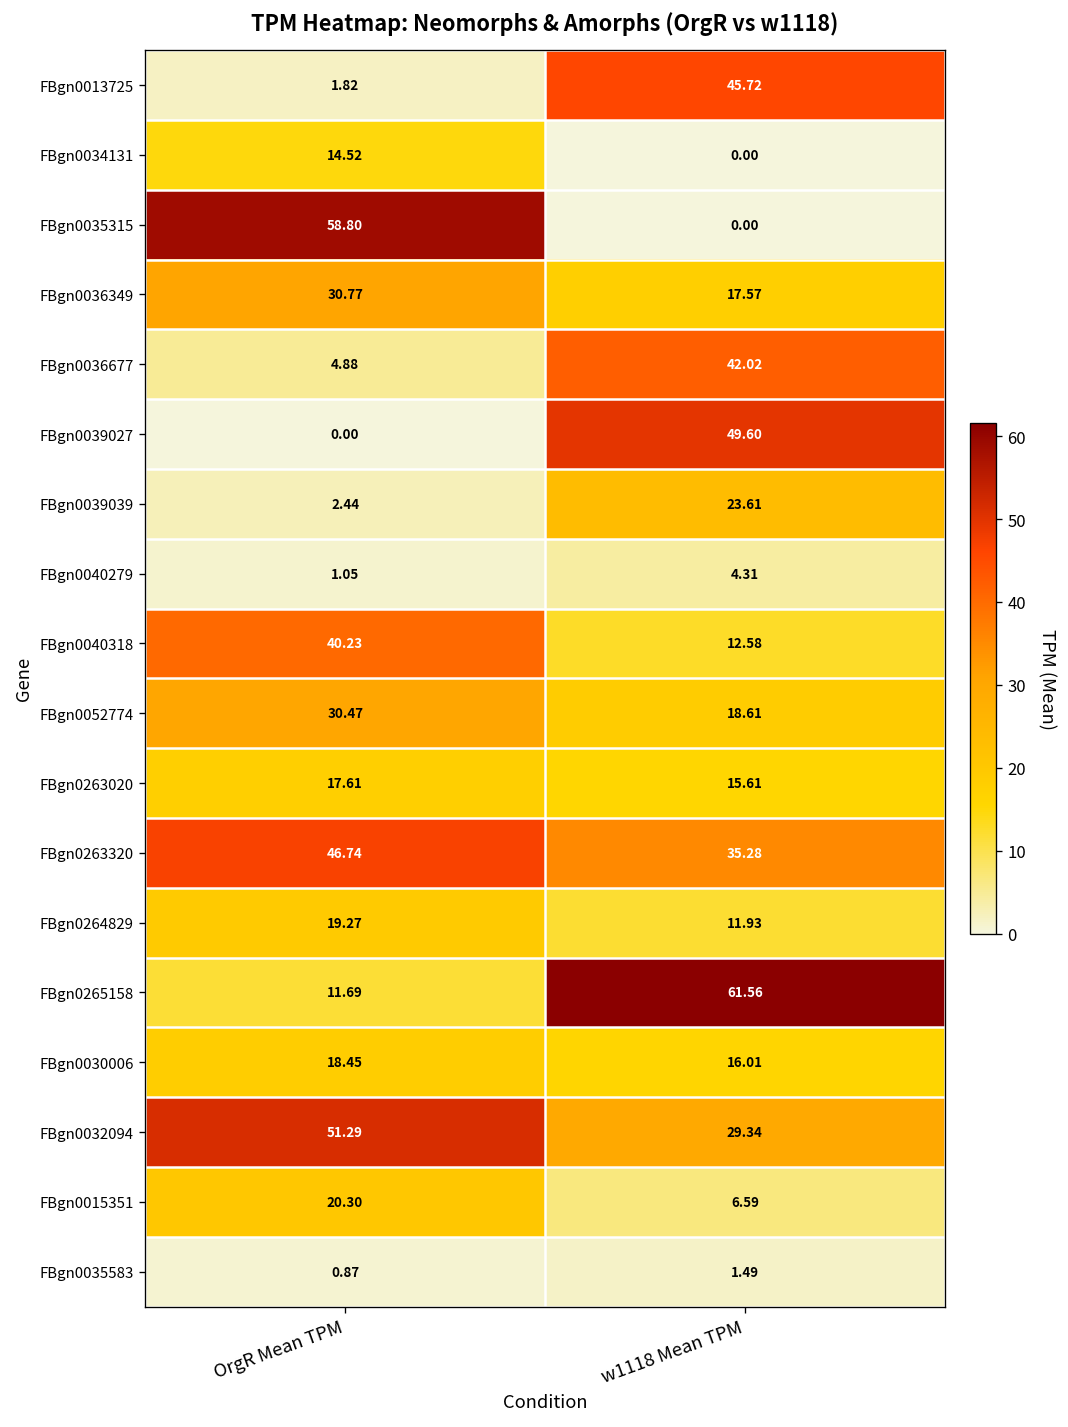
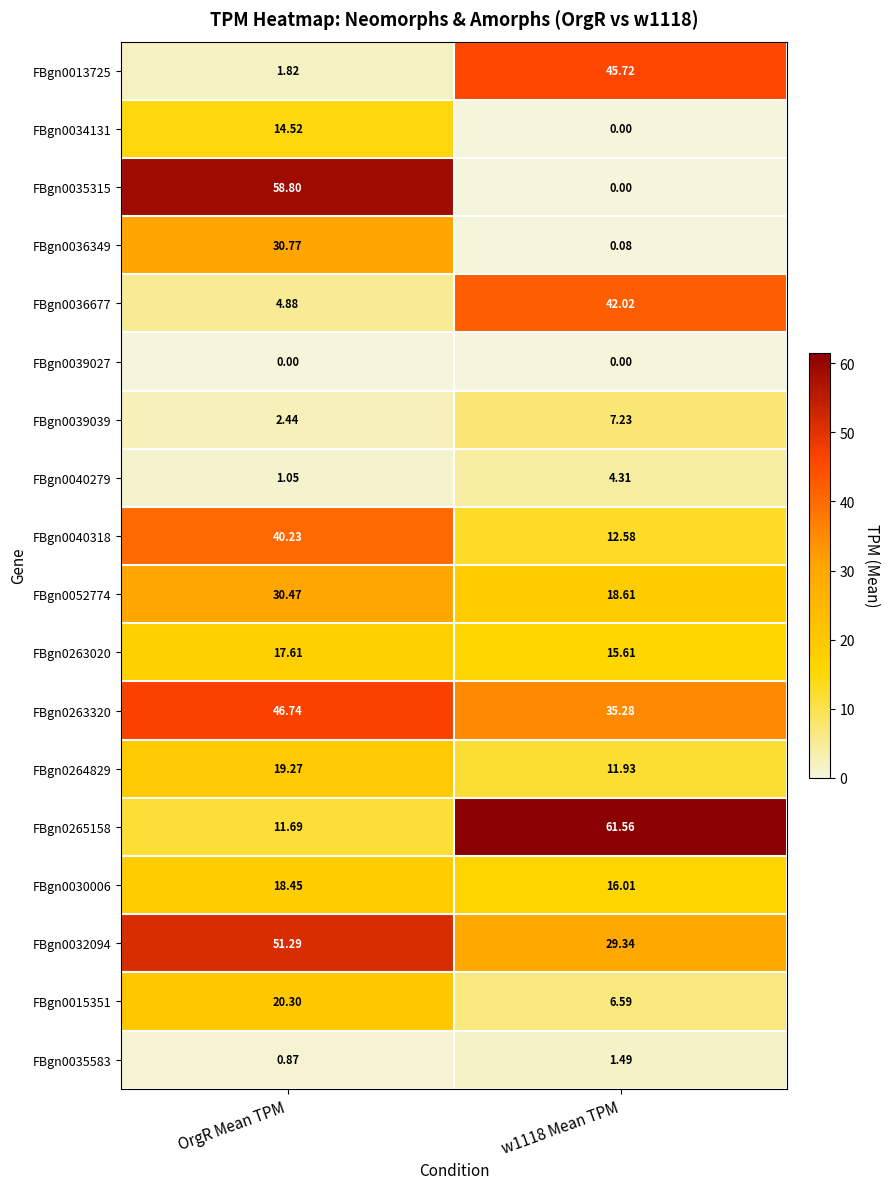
  {
    "FBgn0013725": {
      "OrgR Mean TPM": 1.82,
      "w1118 Mean TPM": 45.72
    },
    "FBgn0034131": {
      "OrgR Mean TPM": 14.52,
      "w1118 Mean TPM": 0.00
    },
    "FBgn0035315": {
      "OrgR Mean TPM": 58.80,
      "w1118 Mean TPM": 0.00
    },
    "FBgn0036349": {
      "OrgR Mean TPM": 30.77,
-     "w1118 Mean TPM": 17.57
+     "w1118 Mean TPM": 0.08
    },
    "FBgn0036677": {
      "OrgR Mean TPM": 4.88,
      "w1118 Mean TPM": 42.02
    },
    "FBgn0039027": {
      "OrgR Mean TPM": 0.00,
-     "w1118 Mean TPM": 49.60
+     "w1118 Mean TPM": 0.00
    },
    "FBgn0039039": {
      "OrgR Mean TPM": 2.44,
-     "w1118 Mean TPM": 23.61
+     "w1118 Mean TPM": 7.23
    },
    "FBgn0040279": {
      "OrgR Mean TPM": 1.05,
      "w1118 Mean TPM": 4.31
    },
    "FBgn0040318": {
      "OrgR Mean TPM": 40.23,
      "w1118 Mean TPM": 12.58
    },
    "FBgn0052774": {
      "OrgR Mean TPM": 30.47,
      "w1118 Mean TPM": 18.61
    },
    "FBgn0263020": {
      "OrgR Mean TPM": 17.61,
      "w1118 Mean TPM": 15.61
    },
    "FBgn0263320": {
      "OrgR Mean TPM": 46.74,
      "w1118 Mean TPM": 35.28
    },
    "FBgn0264829": {
      "OrgR Mean TPM": 19.27,
      "w1118 Mean TPM": 11.93
    },
    "FBgn0265158": {
      "OrgR Mean TPM": 11.69,
      "w1118 Mean TPM": 61.56
    },
    "FBgn0030006": {
      "OrgR Mean TPM": 18.45,
      "w1118 Mean TPM": 16.01
    },
    "FBgn0032094": {
      "OrgR Mean TPM": 51.29,
      "w1118 Mean TPM": 29.34
    },
    "FBgn0015351": {
      "OrgR Mean TPM": 20.30,
      "w1118 Mean TPM": 6.59
    },
    "FBgn0035583": {
      "OrgR Mean TPM": 0.87,
      "w1118 Mean TPM": 1.49
    }
  }
